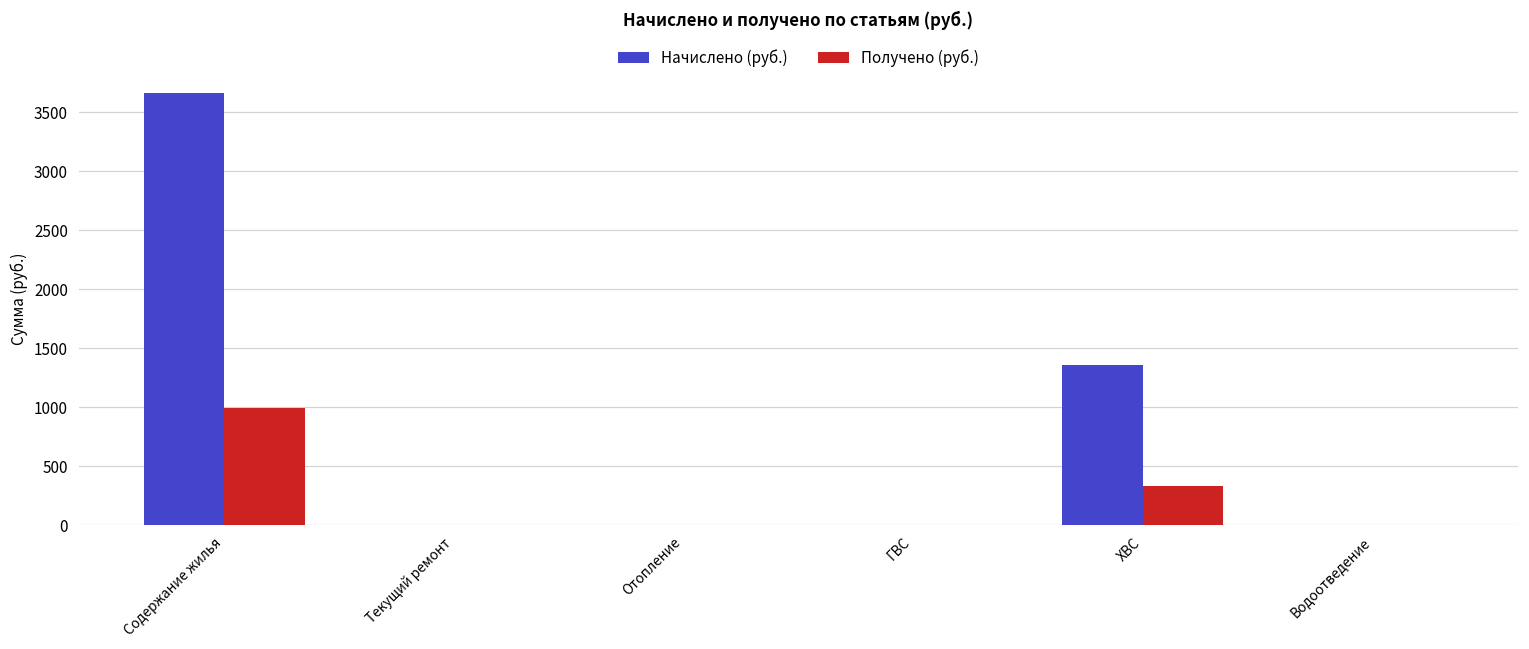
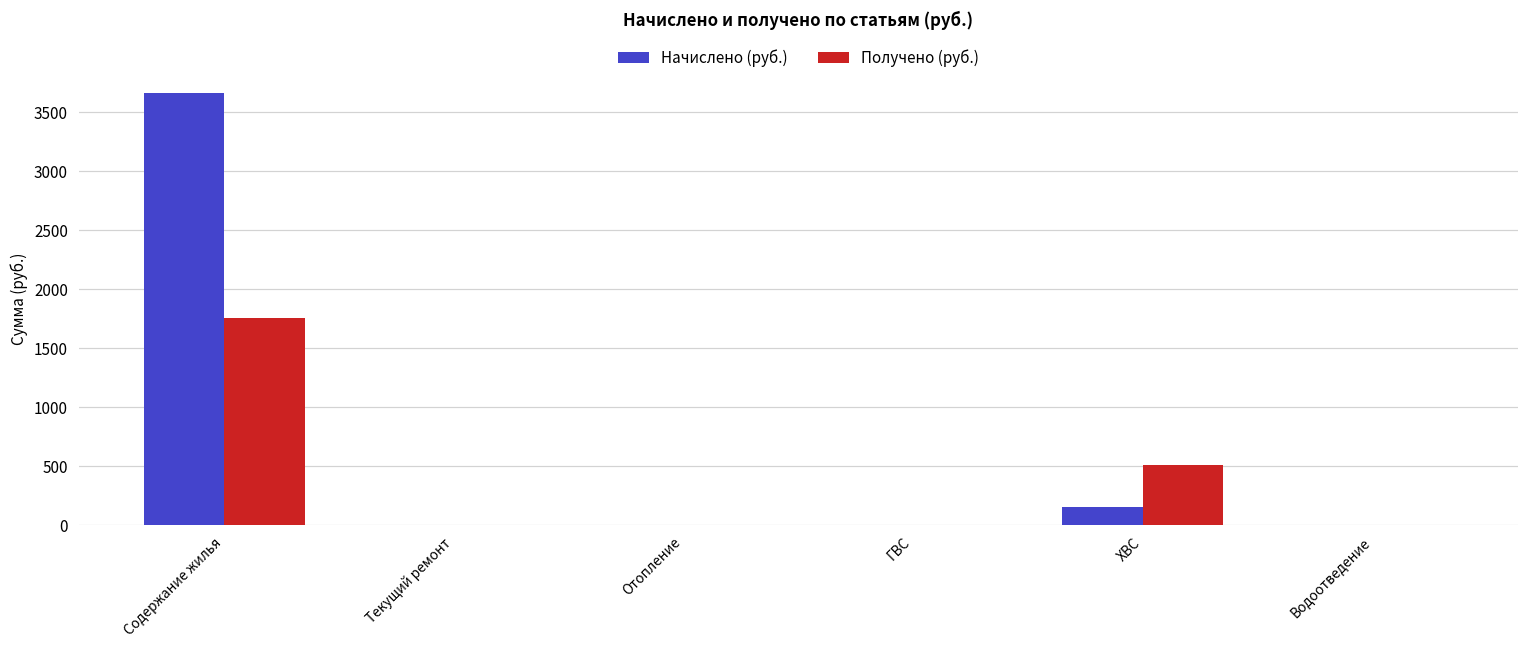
  {
    "Начислено (руб.)": {
      "Содержание жилья": 3660,
      "Текущий ремонт": 0,
      "Отопление": 0,
      "ГВС": 0,
-     "ХВС": 1350,
+     "ХВС": 160,
      "Водоотведение": 0
    },
    "Получено (руб.)": {
-     "Содержание жилья": 990,
+     "Содержание жилья": 1760,
      "Текущий ремонт": 0,
      "Отопление": 0,
      "ГВС": 0,
-     "ХВС": 330,
+     "ХВС": 510,
      "Водоотведение": 0
    }
  }
